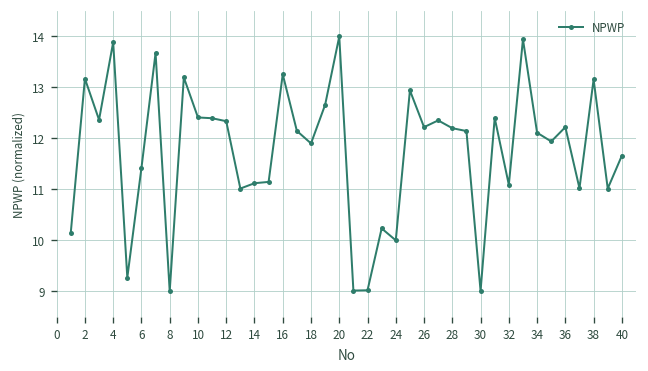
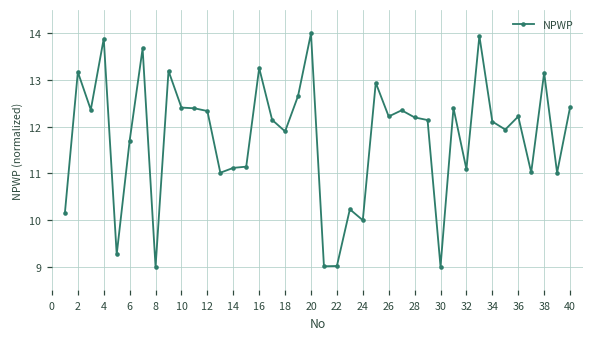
  {
    "2": 13.2,
    "4": 13.9,
-   "6": 11.4,
+   "6": 11.7,
    "8": 9.0,
    "10": 12.4,
    "12": 12.3,
    "14": 11.1,
    "16": 13.3,
    "18": 11.9,
    "20": 14.0,
    "22": 9.0,
    "24": 10.0,
    "26": 12.2,
    "28": 12.2,
    "30": 9.0,
    "32": 11.1,
    "34": 12.1,
    "36": 12.2,
    "38": 13.2,
-   "40": 11.7
+   "40": 12.4
  }
